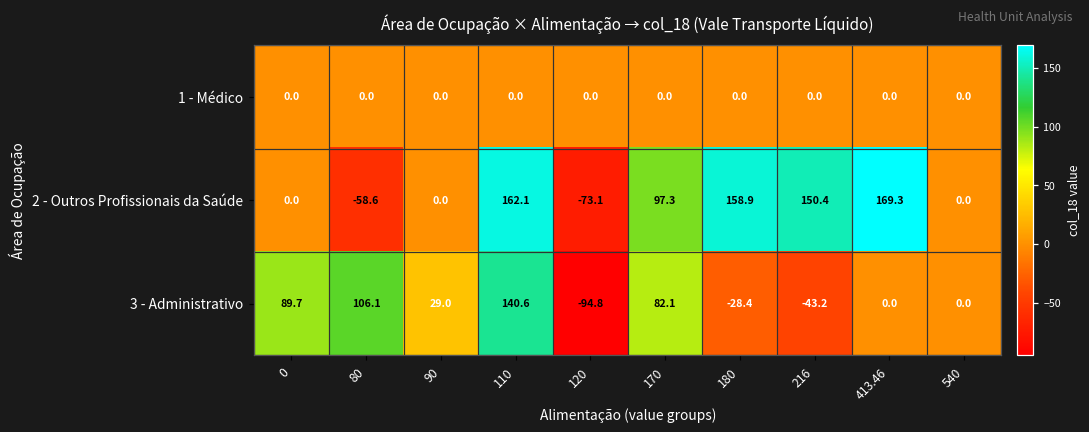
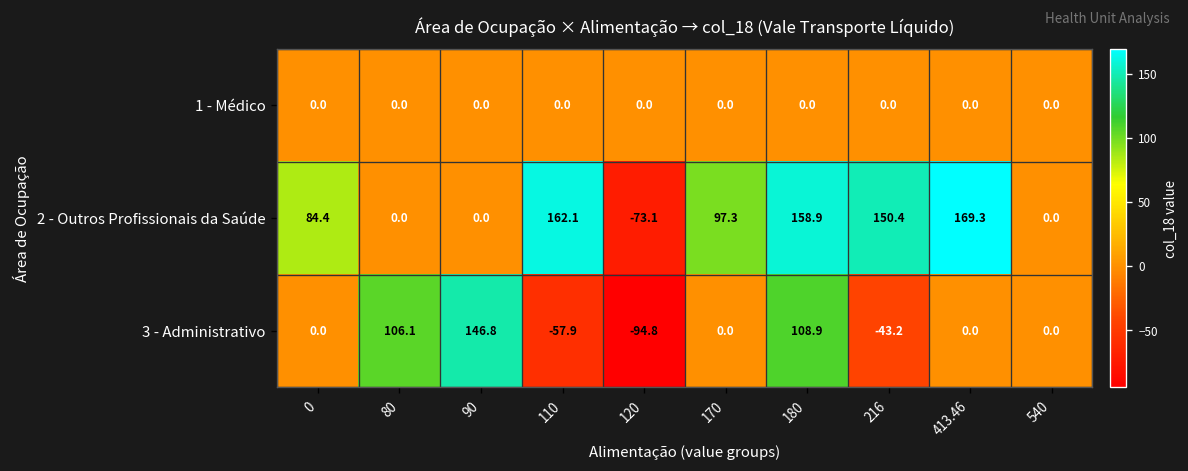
  {
    "1 - Médico": {
      "0": 0.0,
      "80": 0.0,
      "90": 0.0,
      "110": 0.0,
      "120": 0.0,
      "170": 0.0,
      "180": 0.0,
      "216": 0.0,
      "413.46": 0.0,
      "540": 0.0
    },
    "2 - Outros Profissionais da Saúde": {
-     "0": 0.0,
-     "80": -58.6,
+     "0": 84.4,
+     "80": 0.0,
      "90": 0.0,
      "110": 162.1,
      "120": -73.1,
      "170": 97.3,
      "180": 158.9,
      "216": 150.4,
      "413.46": 169.3,
      "540": 0.0
    },
    "3 - Administrativo": {
-     "0": 89.7,
+     "0": 0.0,
      "80": 106.1,
-     "90": 29.0,
-     "110": 140.6,
+     "90": 146.8,
+     "110": -57.9,
      "120": -94.8,
-     "170": 82.1,
-     "180": -28.4,
+     "170": 0.0,
+     "180": 108.9,
      "216": -43.2,
      "413.46": 0.0,
      "540": 0.0
    }
  }
